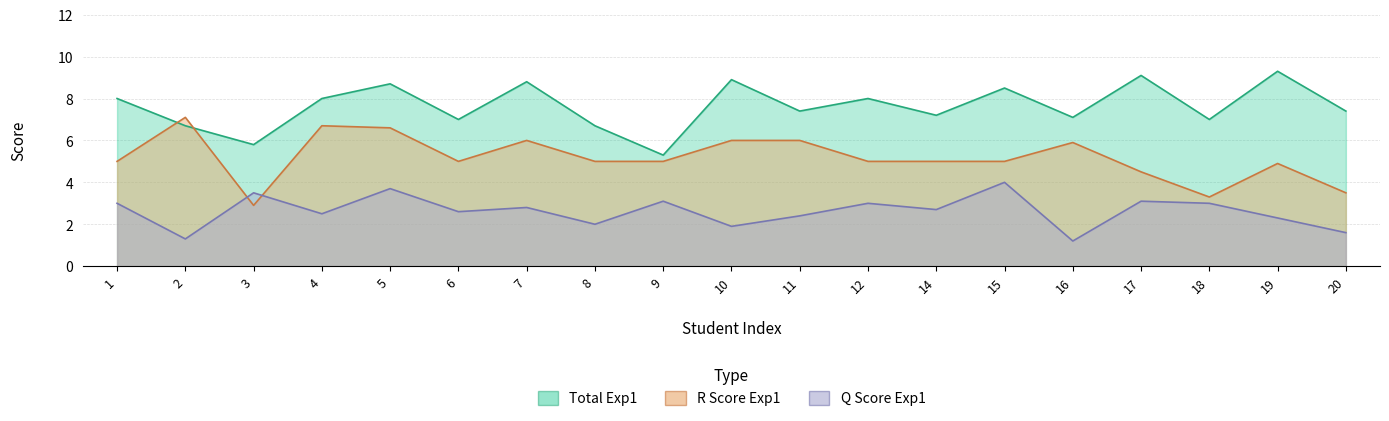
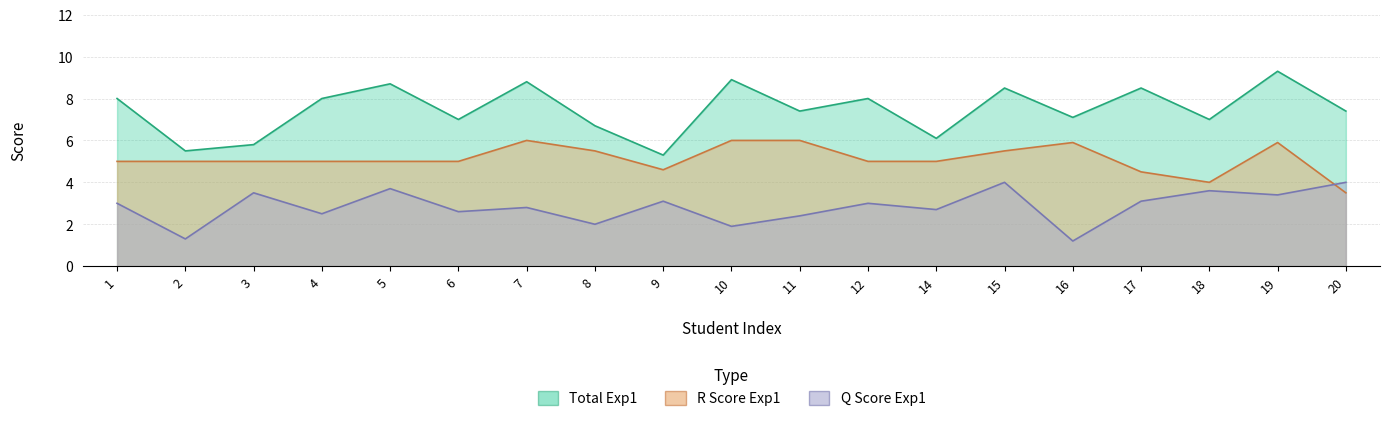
  {
    "Total Exp1": {
      "1": 8.0,
-     "2": 6.7,
+     "2": 5.5,
      "3": 5.8,
      "4": 8.0,
      "5": 8.7,
      "6": 7.0,
      "7": 8.8,
      "8": 6.7,
      "9": 5.3,
      "10": 8.9,
      "11": 7.4,
      "12": 8.0,
-     "14": 7.2,
+     "14": 6.1,
      "15": 8.5,
      "16": 7.1,
-     "17": 9.1,
+     "17": 8.5,
      "18": 7.0,
      "19": 9.3,
      "20": 7.4
    },
    "R Score Exp1": {
      "1": 5.0,
-     "2": 7.1,
-     "3": 2.9,
-     "4": 6.7,
-     "5": 6.6,
+     "2": 5.0,
+     "3": 5.0,
+     "4": 5.0,
+     "5": 5.0,
      "6": 5.0,
      "7": 6.0,
-     "8": 5.0,
-     "9": 5.0,
+     "8": 5.5,
+     "9": 4.6,
      "10": 6.0,
      "11": 6.0,
      "12": 5.0,
      "14": 5.0,
-     "15": 5.0,
+     "15": 5.5,
      "16": 5.9,
      "17": 4.5,
-     "18": 3.3,
-     "19": 4.9,
+     "18": 4.0,
+     "19": 5.9,
      "20": 3.5
    },
    "Q Score Exp1": {
      "1": 3.0,
      "2": 1.3,
      "3": 3.5,
      "4": 2.5,
      "5": 3.7,
      "6": 2.6,
      "7": 2.8,
      "8": 2.0,
      "9": 3.1,
      "10": 1.9,
      "11": 2.4,
      "12": 3.0,
      "14": 2.7,
      "15": 4.0,
      "16": 1.2,
      "17": 3.1,
-     "18": 3.0,
-     "19": 2.3,
-     "20": 1.6
+     "18": 3.6,
+     "19": 3.4,
+     "20": 4.0
    }
  }
